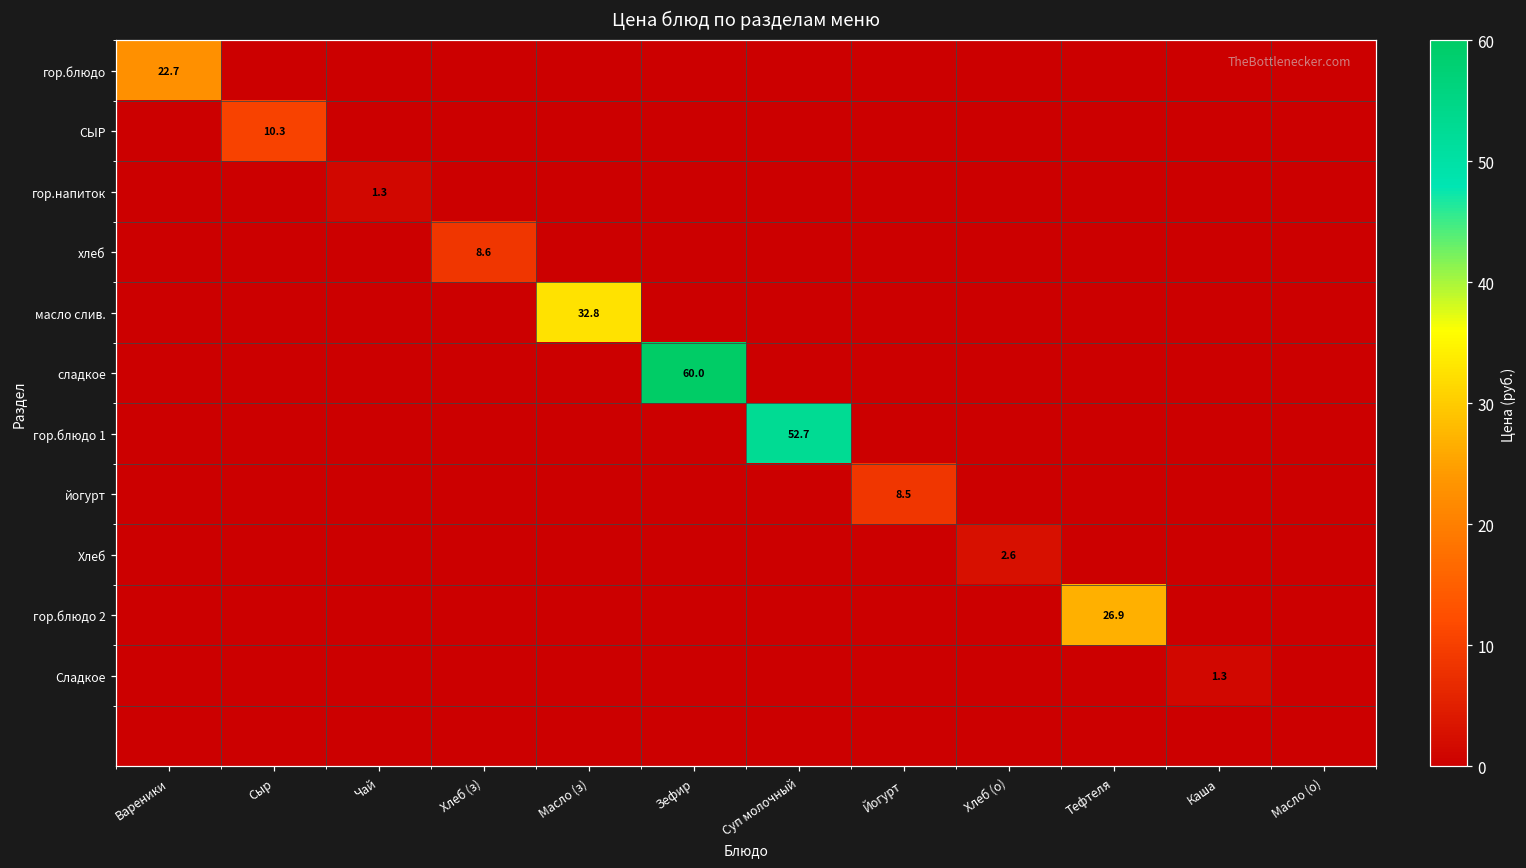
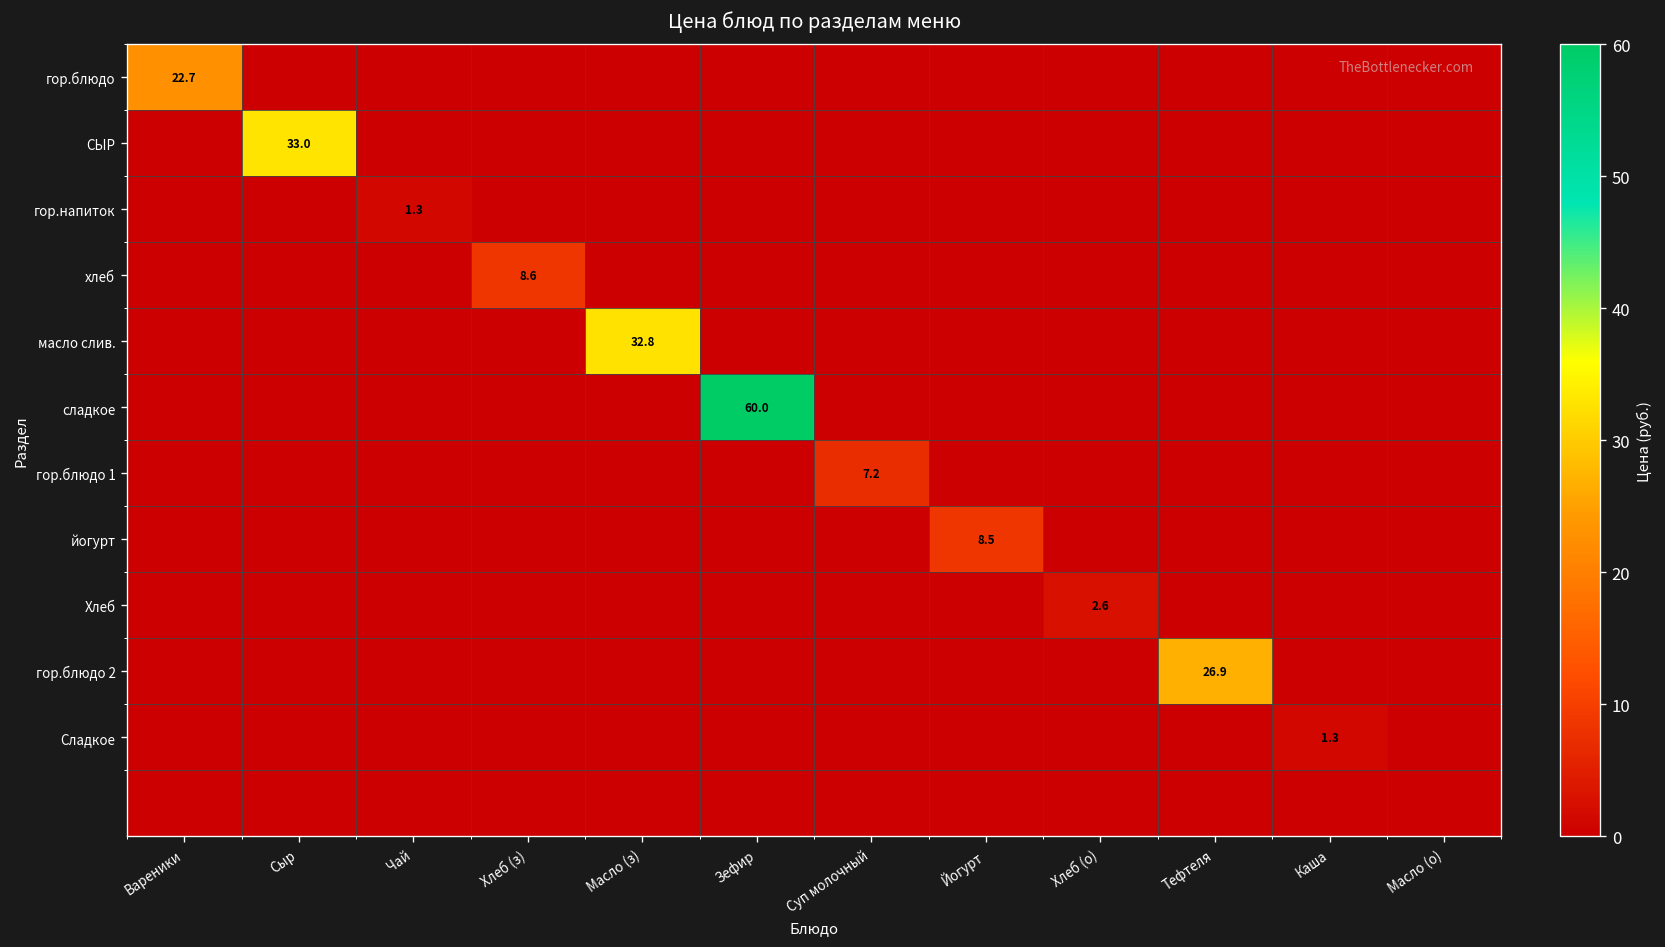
  {
    "гор.блюдо": {
      "Вареники": 22.7
    },
    "СЫР": {
-     "Сыр": 10.3
+     "Сыр": 33.0
    },
    "гор.напиток": {
      "Чай": 1.3
    },
    "хлеб": {
      "Хлеб (з)": 8.6
    },
    "масло слив.": {
      "Масло (з)": 32.8
    },
    "сладкое": {
      "Зефир": 60.0
    },
    "гор.блюдо 1": {
-     "Суп молочный": 52.7
+     "Суп молочный": 7.2
    },
    "йогурт": {
      "Йогурт": 8.5
    },
    "Хлеб": {
      "Хлеб (о)": 2.6
    },
    "гор.блюдо 2": {
      "Тефтеля": 26.9
    },
    "Сладкое": {
      "Каша": 1.3
    }
  }
